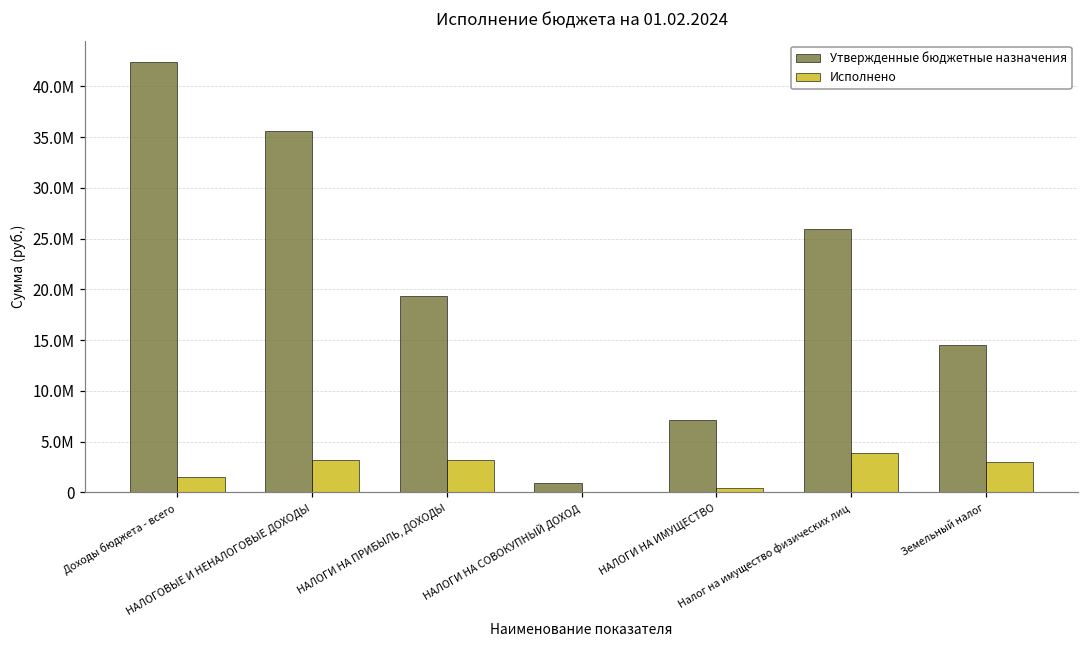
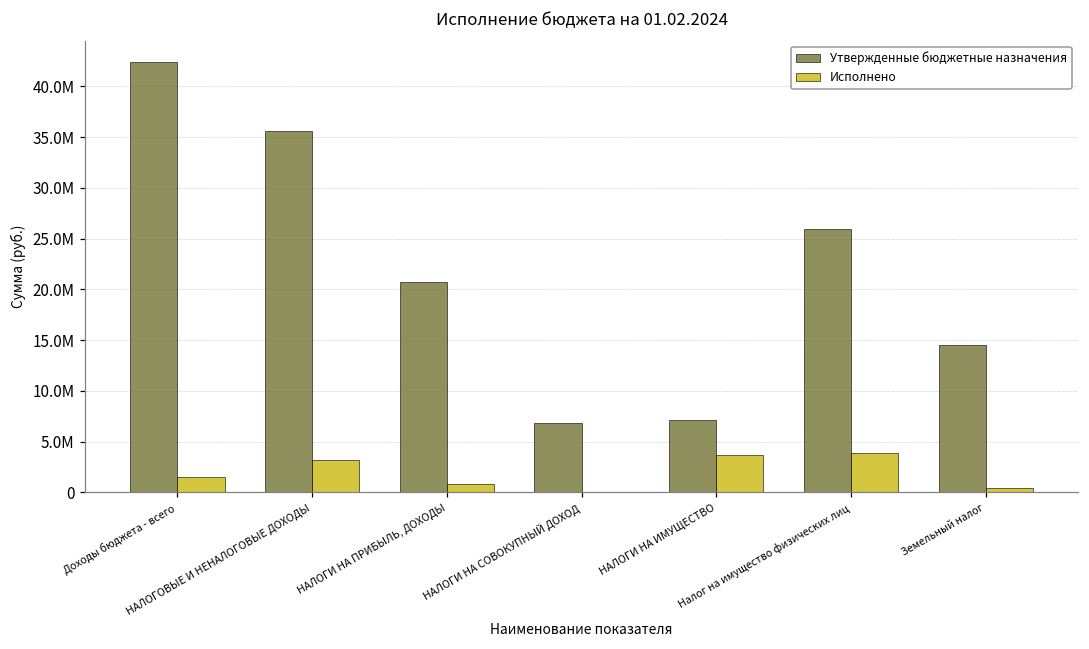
  {
    "Утвержденные бюджетные назначения": {
      "Доходы бюджета - всего": 42000000,
      "НАЛОГОВЫЕ И НЕНАЛОГОВЫЕ ДОХОДЫ": 36000000,
-     "НАЛОГИ НА ПРИБЫЛЬ, ДОХОДЫ": 19000000,
-     "НАЛОГИ НА СОВОКУПНЫЙ ДОХОД": 1000000,
+     "НАЛОГИ НА ПРИБЫЛЬ, ДОХОДЫ": 21000000,
+     "НАЛОГИ НА СОВОКУПНЫЙ ДОХОД": 7000000,
      "НАЛОГИ НА ИМУЩЕСТВО": 7000000,
      "Налог на имущество физических лиц": 26000000,
      "Земельный налог": 14000000
    },
    "Исполнено": {
      "Доходы бюджета - всего": 1000000,
      "НАЛОГОВЫЕ И НЕНАЛОГОВЫЕ ДОХОДЫ": 3000000,
-     "НАЛОГИ НА ПРИБЫЛЬ, ДОХОДЫ": 3000000,
+     "НАЛОГИ НА ПРИБЫЛЬ, ДОХОДЫ": 1000000,
      "НАЛОГИ НА СОВОКУПНЫЙ ДОХОД": 0,
-     "НАЛОГИ НА ИМУЩЕСТВО": 0,
+     "НАЛОГИ НА ИМУЩЕСТВО": 4000000,
      "Налог на имущество физических лиц": 4000000,
-     "Земельный налог": 3000000
+     "Земельный налог": 0
    }
  }
